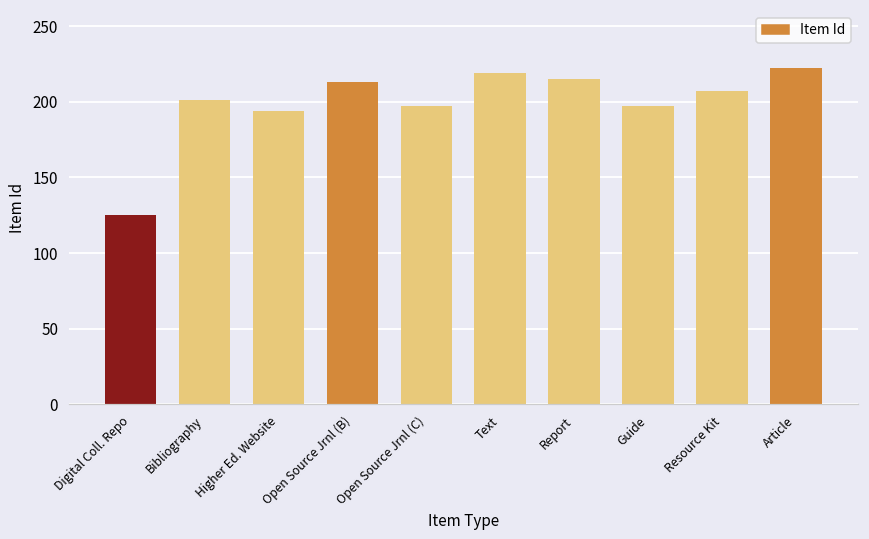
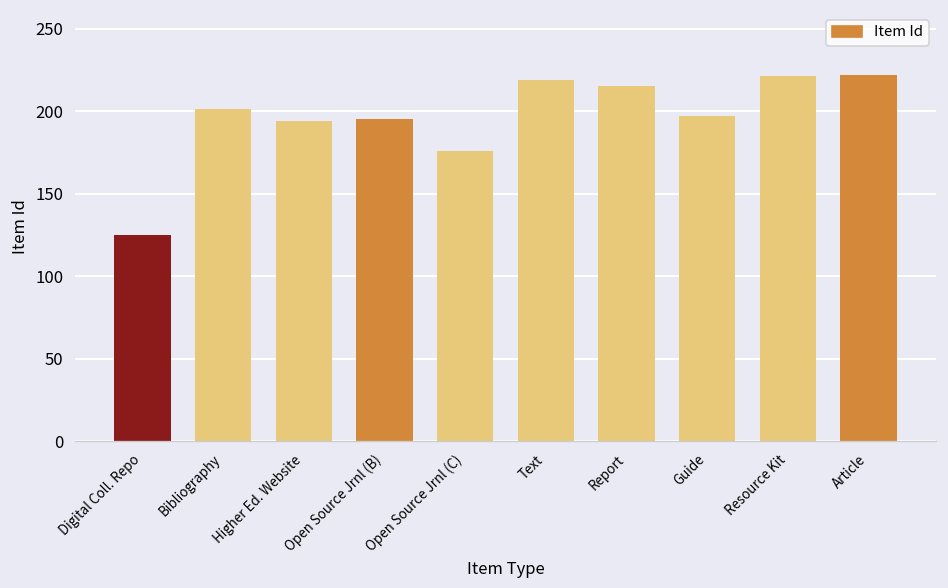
  {
    "Digital Coll. Repo": 125,
    "Bibliography": 201,
    "Higher Ed. Website": 194,
-   "Open Source Jrnl (B)": 213,
-   "Open Source Jrnl (C)": 197,
+   "Open Source Jrnl (B)": 195,
+   "Open Source Jrnl (C)": 176,
    "Text": 219,
    "Report": 215,
    "Guide": 197,
-   "Resource Kit": 207,
+   "Resource Kit": 221,
    "Article": 222
  }
